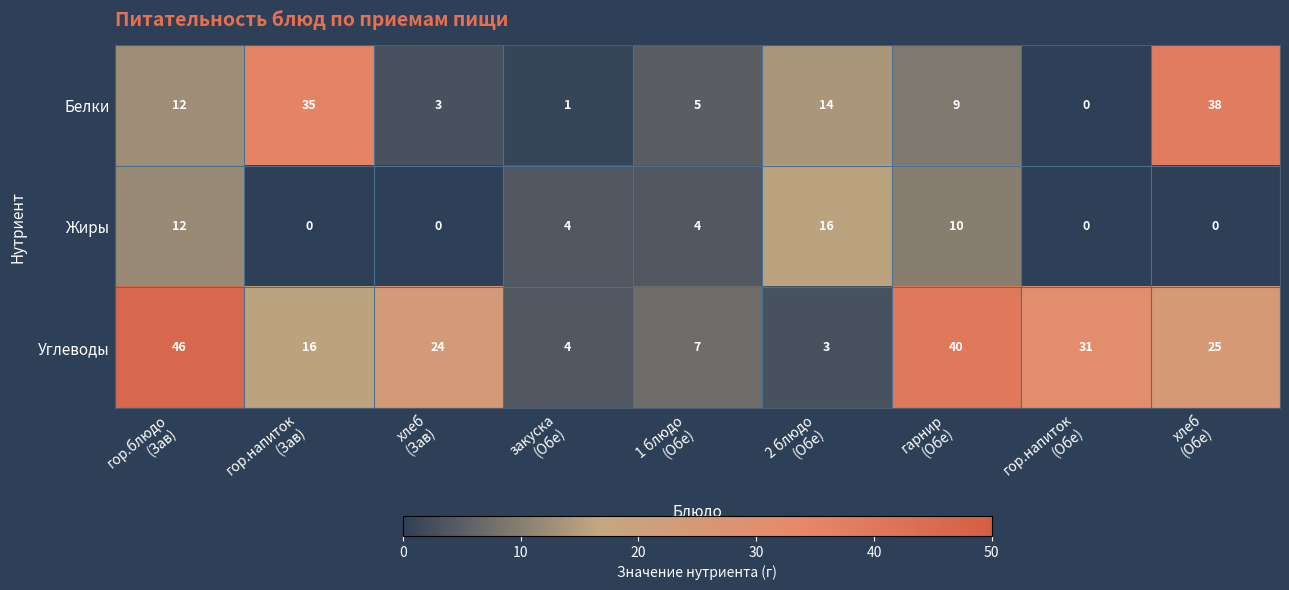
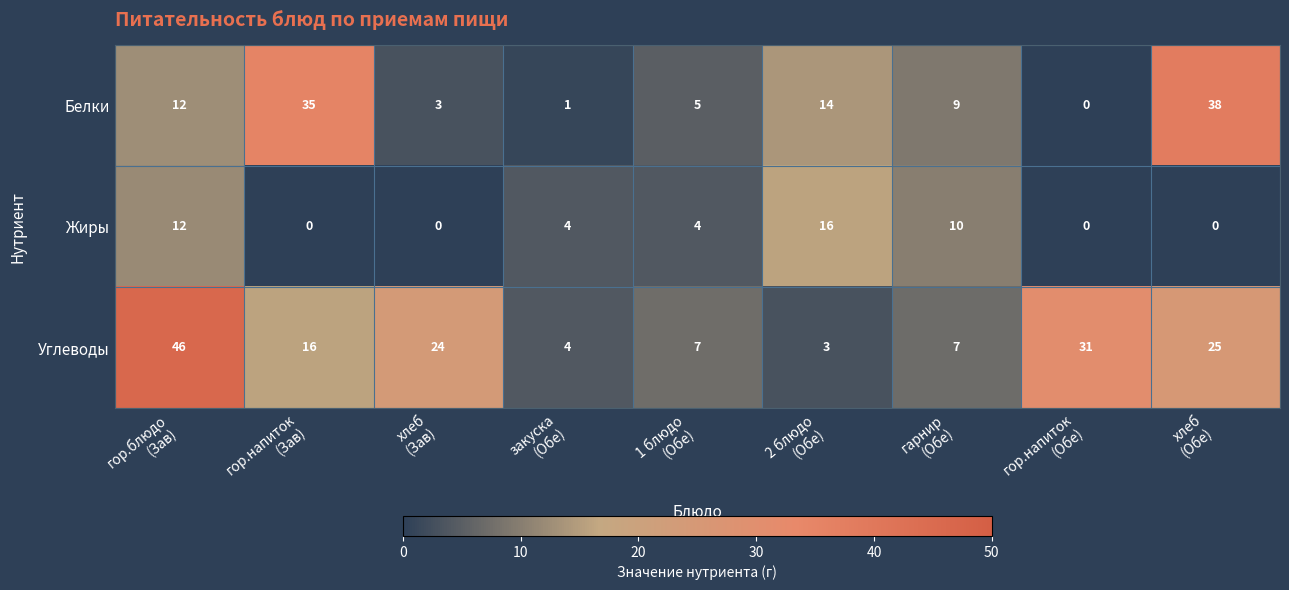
  {
    "Белки": {
      "гор.блюдо (Зав)": 12,
      "гор.напиток (Зав)": 35,
      "хлеб (Зав)": 3,
      "закуска (Обе)": 1,
      "1 блюдо (Обе)": 5,
      "2 блюдо (Обе)": 14,
      "гарнир (Обе)": 9,
      "гор.напиток (Обе)": 0,
      "хлеб (Обе)": 38
    },
    "Жиры": {
      "гор.блюдо (Зав)": 12,
      "гор.напиток (Зав)": 0,
      "хлеб (Зав)": 0,
      "закуска (Обе)": 4,
      "1 блюдо (Обе)": 4,
      "2 блюдо (Обе)": 16,
      "гарнир (Обе)": 10,
      "гор.напиток (Обе)": 0,
      "хлеб (Обе)": 0
    },
    "Углеводы": {
      "гор.блюдо (Зав)": 46,
      "гор.напиток (Зав)": 16,
      "хлеб (Зав)": 24,
      "закуска (Обе)": 4,
      "1 блюдо (Обе)": 7,
      "2 блюдо (Обе)": 3,
-     "гарнир (Обе)": 40,
+     "гарнир (Обе)": 7,
      "гор.напиток (Обе)": 31,
      "хлеб (Обе)": 25
    }
  }
